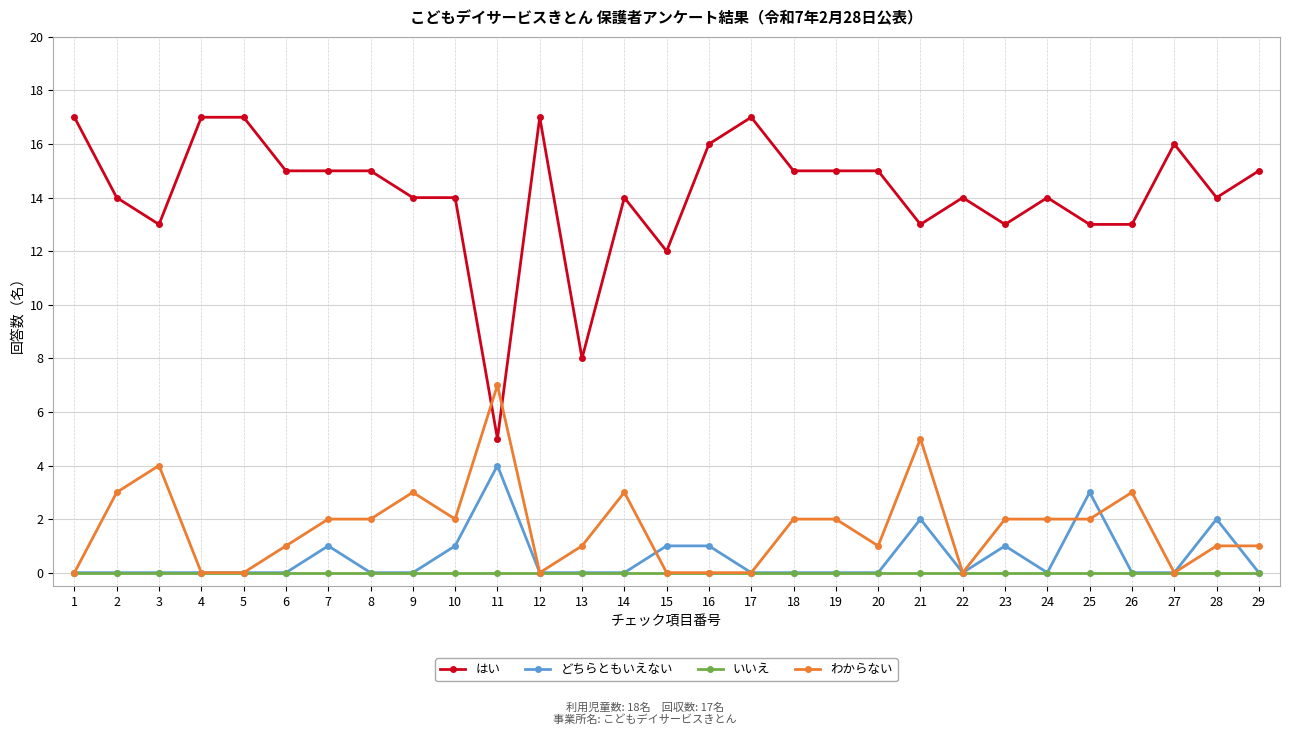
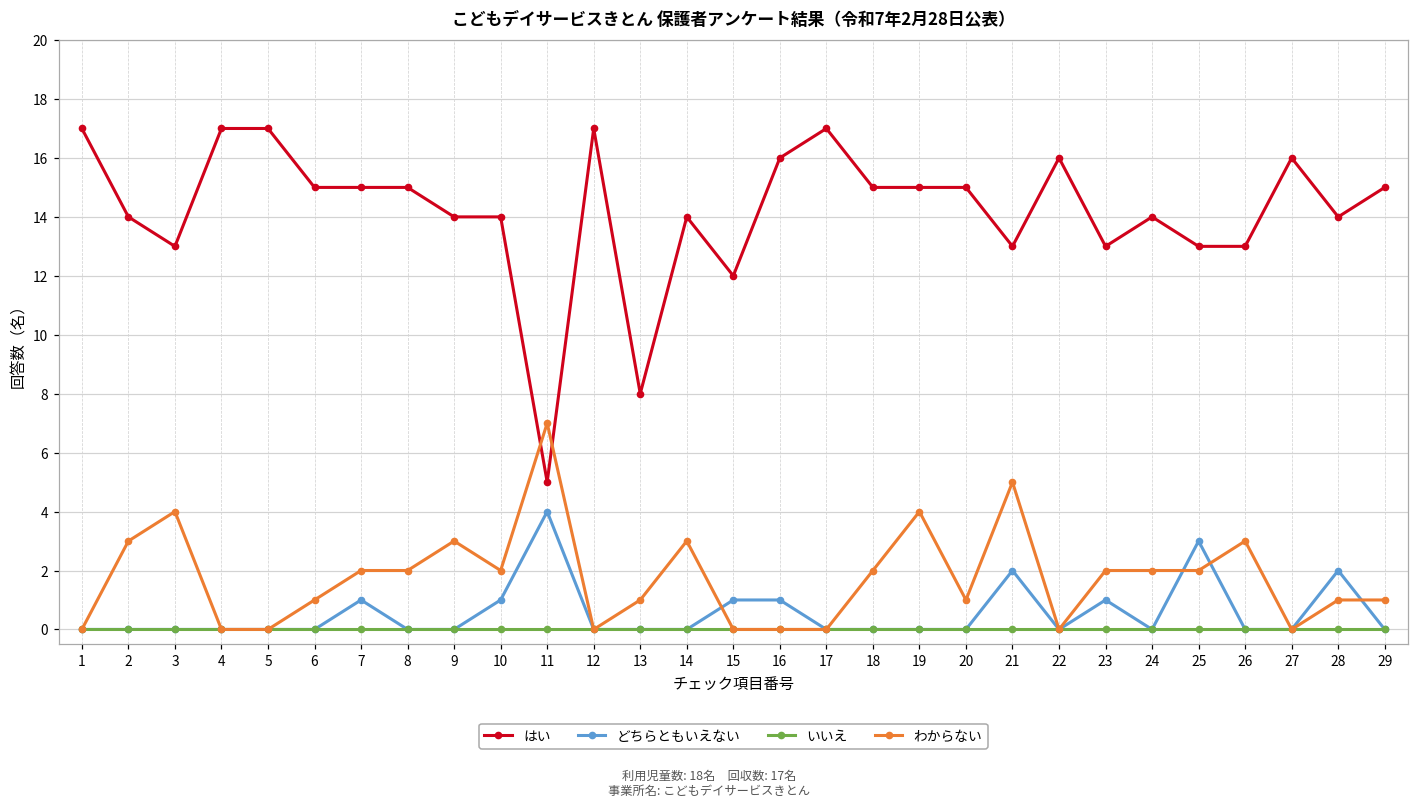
  {
    "はい": {
      "1": 17,
      "2": 14,
      "3": 13,
      "4": 17,
      "5": 17,
      "6": 15,
      "7": 15,
      "8": 15,
      "9": 14,
      "10": 14,
      "11": 5,
      "12": 17,
      "13": 8,
      "14": 14,
      "15": 12,
      "16": 16,
      "17": 17,
      "18": 15,
      "19": 15,
      "20": 15,
      "21": 13,
-     "22": 14,
+     "22": 16,
      "23": 13,
      "24": 14,
      "25": 13,
      "26": 13,
      "27": 16,
      "28": 14,
      "29": 15
    },
    "どちらともいえない": {
      "7": 1,
      "10": 1,
      "11": 4,
      "15": 1,
      "16": 1,
      "21": 2,
      "23": 1,
      "25": 3,
      "28": 2
    },
    "いいえ": {
      "7": 0,
      "10": 0,
      "11": 0,
      "21": 0,
      "23": 0,
      "25": 0,
      "28": 0
    },
    "わからない": {
      "2": 3,
      "3": 4,
      "6": 1,
      "7": 2,
      "8": 2,
      "9": 3,
      "10": 2,
      "11": 7,
      "13": 1,
      "14": 3,
      "18": 2,
-     "19": 2,
+     "19": 4,
      "20": 1,
      "21": 5,
      "23": 2,
      "24": 2,
      "25": 2,
      "26": 3,
      "28": 1,
      "29": 1
    }
  }
